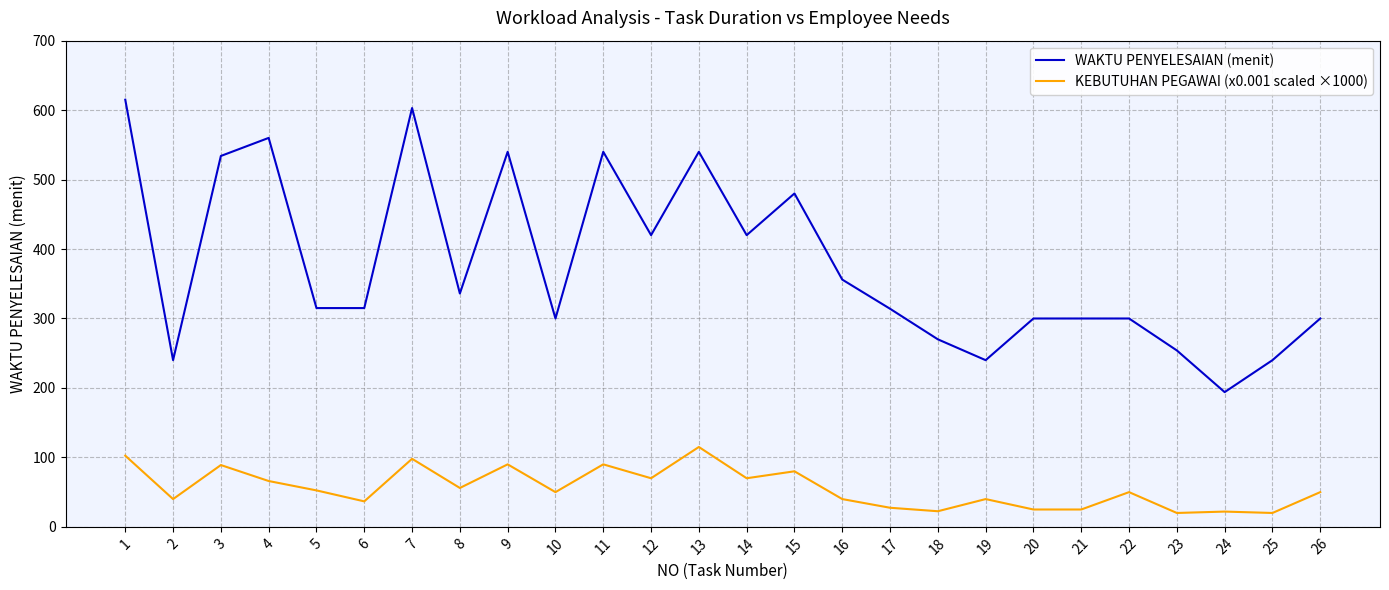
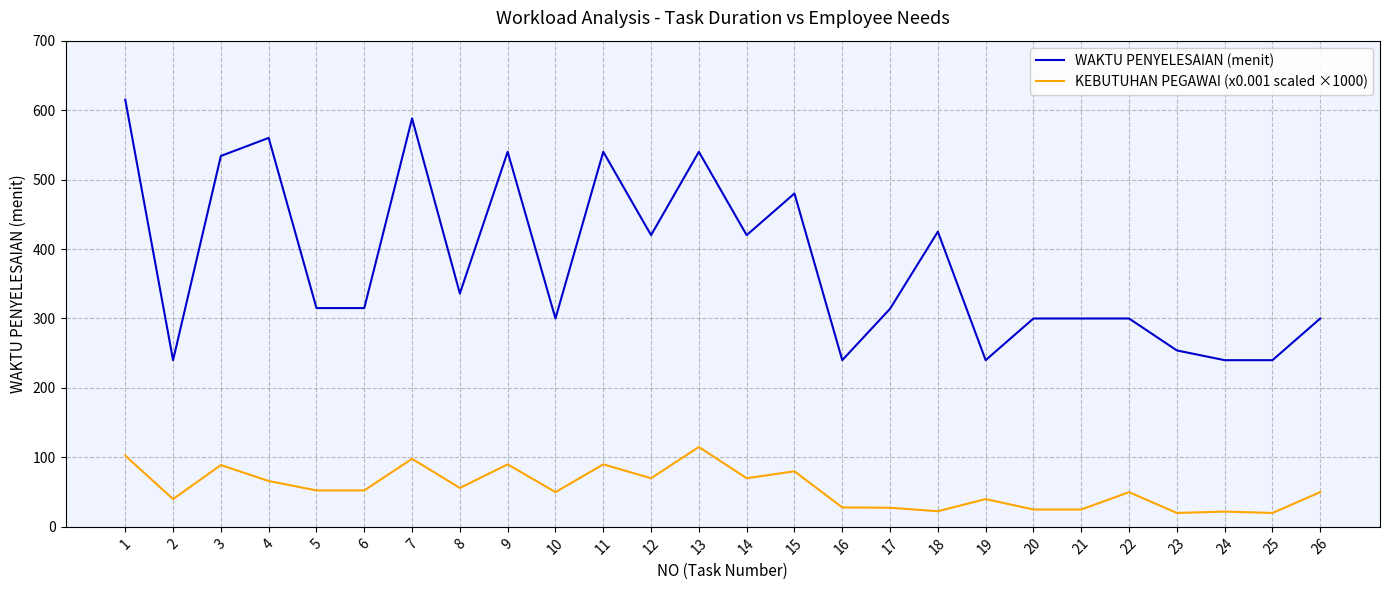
  {
    "WAKTU PENYELESAIAN (menit)": {
      "1": 620,
      "2": 240,
      "3": 530,
      "4": 560,
      "5": 320,
      "6": 320,
-     "7": 600,
+     "7": 590,
      "8": 340,
      "9": 540,
      "10": 300,
      "11": 540,
      "12": 420,
      "13": 540,
      "14": 420,
      "15": 480,
-     "16": 360,
+     "16": 240,
      "17": 310,
-     "18": 270,
+     "18": 430,
      "19": 240,
      "20": 300,
      "21": 300,
      "22": 300,
      "23": 250,
-     "24": 190,
+     "24": 240,
      "25": 240,
      "26": 300
    },
    "KEBUTUHAN PEGAWAI (x0.001 scaled ×1000)": {
      "1": 100,
      "2": 40,
      "3": 90,
      "4": 70,
      "5": 50,
-     "6": 40,
+     "6": 50,
      "7": 100,
      "8": 60,
      "9": 90,
      "10": 50,
      "11": 90,
      "12": 70,
      "13": 120,
      "14": 70,
      "15": 80,
-     "16": 40,
+     "16": 30,
      "17": 30,
      "18": 20,
      "19": 40,
      "20": 30,
      "21": 30,
      "22": 50,
      "23": 20,
      "24": 20,
      "25": 20,
      "26": 50
    }
  }
